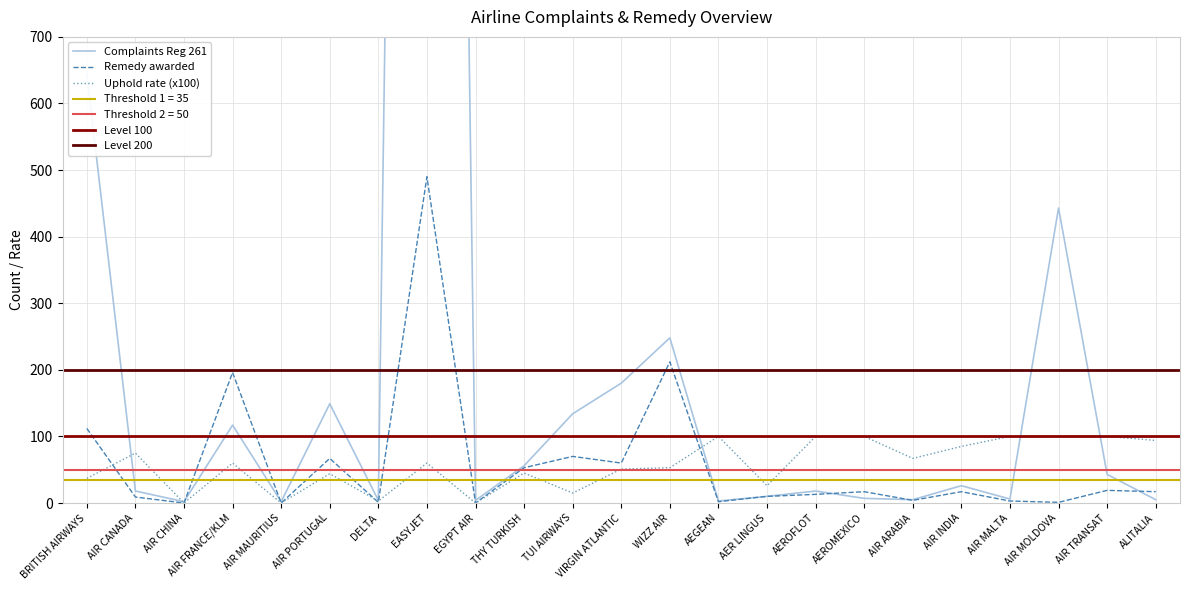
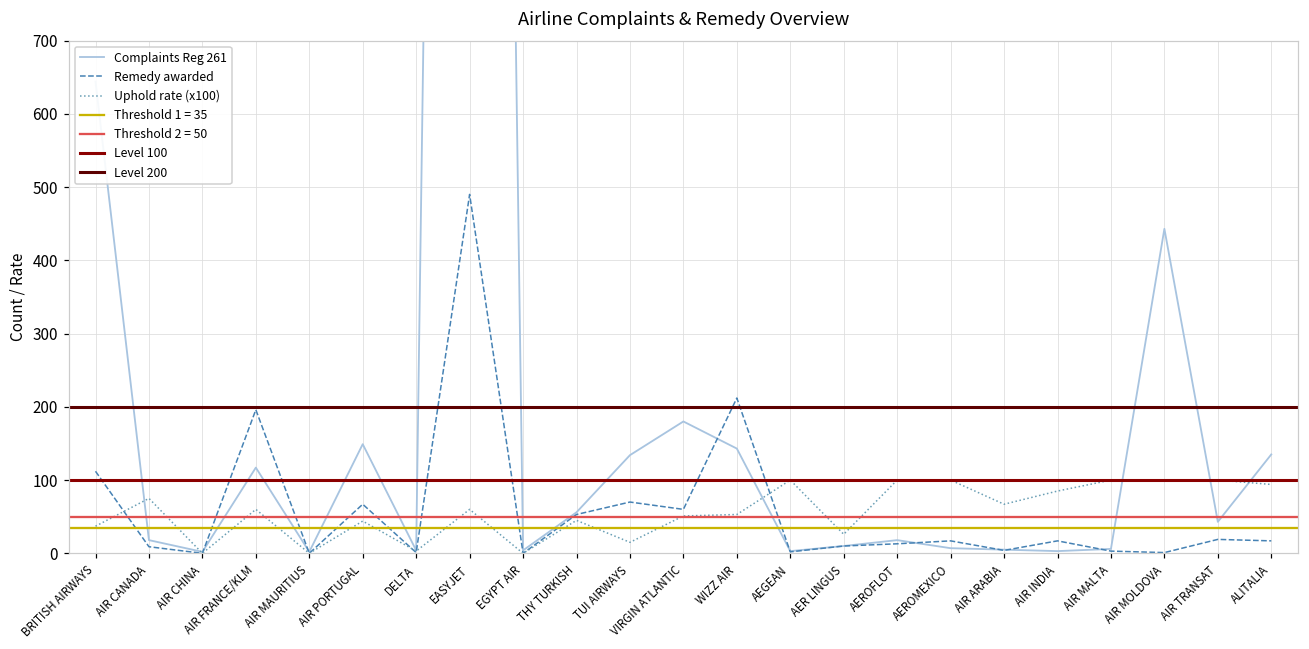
  {
    "Complaints Reg 261": {
      "AIR CANADA": 20,
      "AIR FRANCE/KLM": 120,
      "AIR PORTUGAL": 150,
      "EGYPT AIR": 0,
      "TUI AIRWAYS": 130,
      "VIRGIN ATLANTIC": 180,
-     "WIZZ AIR": 250,
+     "WIZZ AIR": 140,
      "AEROFLOT": 20,
      "AEROMEXICO": 10,
-     "AIR INDIA": 30,
+     "AIR INDIA": 0,
      "AIR MOLDOVA": 440,
      "AIR TRANSAT": 40,
-     "ALITALIA": 10
+     "ALITALIA": 140
    }
  }
